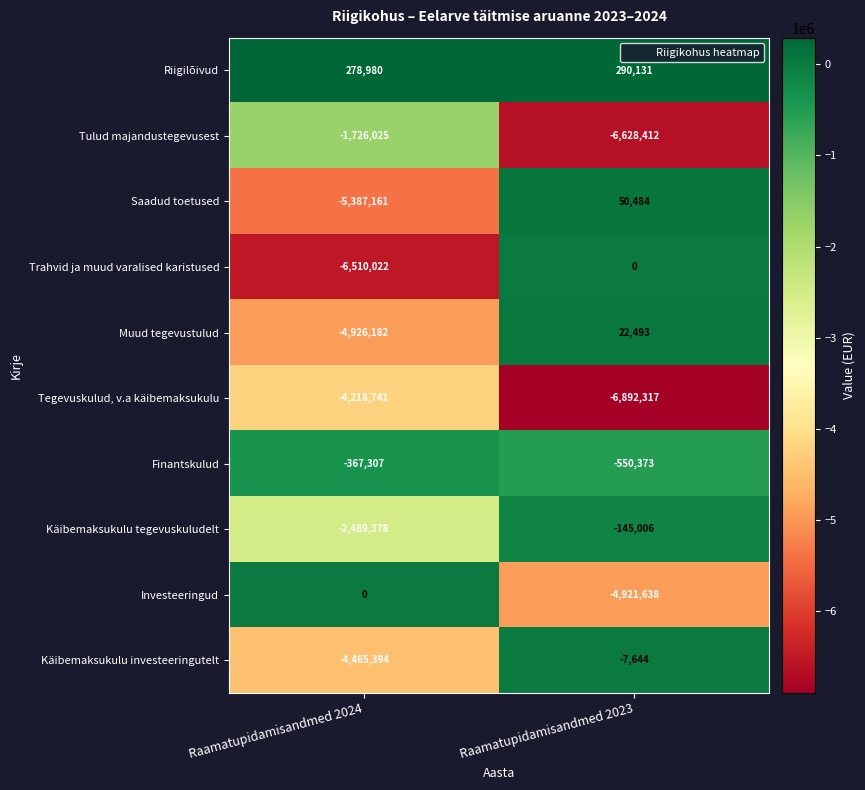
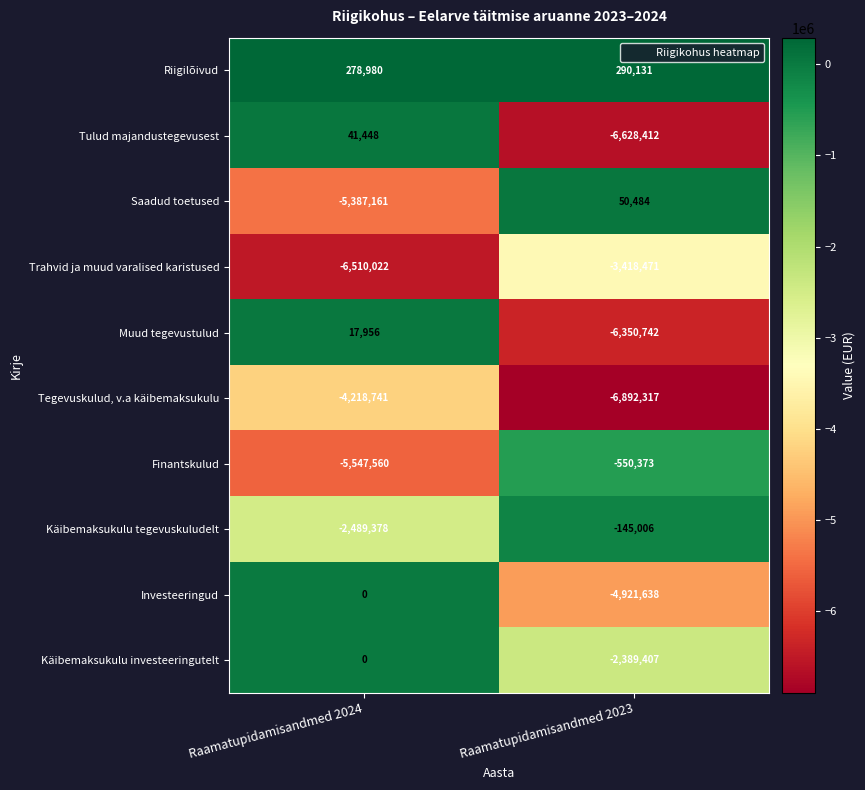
  {
    "Riigilõivud": {
      "Raamatupidamisandmed 2024": "278,980",
      "Raamatupidamisandmed 2023": "290,131"
    },
    "Tulud majandustegevusest": {
-     "Raamatupidamisandmed 2024": "-1,726,025",
+     "Raamatupidamisandmed 2024": "41,448",
      "Raamatupidamisandmed 2023": "-6,628,412"
    },
    "Saadud toetused": {
      "Raamatupidamisandmed 2024": "-5,387,161",
      "Raamatupidamisandmed 2023": "50,484"
    },
    "Trahvid ja muud varalised karistused": {
      "Raamatupidamisandmed 2024": "-6,510,022",
-     "Raamatupidamisandmed 2023": "0"
+     "Raamatupidamisandmed 2023": "-3,418,471"
    },
    "Muud tegevustulud": {
-     "Raamatupidamisandmed 2024": "-4,926,182",
-     "Raamatupidamisandmed 2023": "22,493"
+     "Raamatupidamisandmed 2024": "17,956",
+     "Raamatupidamisandmed 2023": "-6,350,742"
    },
    "Tegevuskulud, v.a käibemaksukulu": {
      "Raamatupidamisandmed 2024": "-4,218,741",
      "Raamatupidamisandmed 2023": "-6,892,317"
    },
    "Finantskulud": {
-     "Raamatupidamisandmed 2024": "-367,307",
+     "Raamatupidamisandmed 2024": "-5,547,560",
      "Raamatupidamisandmed 2023": "-550,373"
    },
    "Käibemaksukulu tegevuskuludelt": {
      "Raamatupidamisandmed 2024": "-2,489,378",
      "Raamatupidamisandmed 2023": "-145,006"
    },
    "Investeeringud": {
      "Raamatupidamisandmed 2024": "0",
      "Raamatupidamisandmed 2023": "-4,921,638"
    },
    "Käibemaksukulu investeeringutelt": {
-     "Raamatupidamisandmed 2024": "-4,465,394",
-     "Raamatupidamisandmed 2023": "-7,644"
+     "Raamatupidamisandmed 2024": "0",
+     "Raamatupidamisandmed 2023": "-2,389,407"
    }
  }
